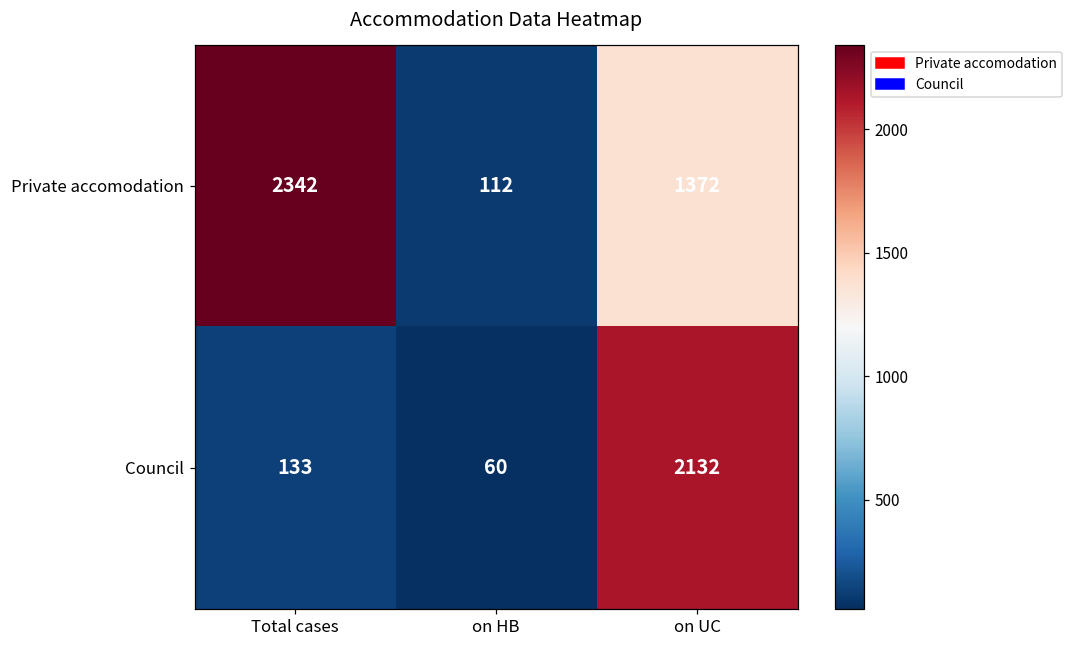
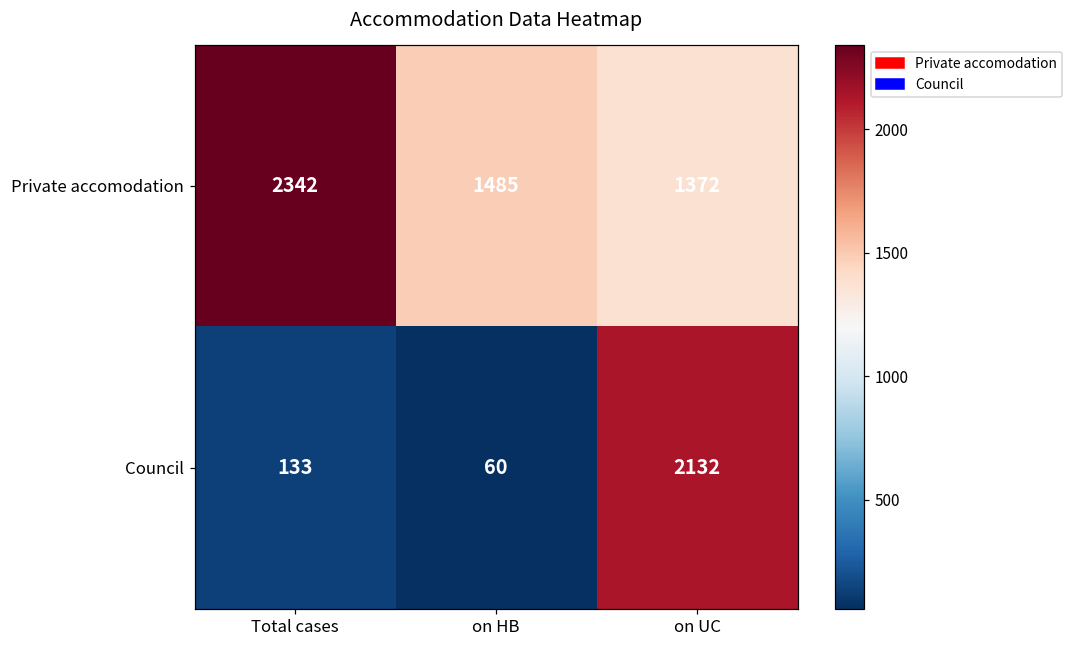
  {
    "Private accomodation": {
      "Total cases": 2342,
-     "on HB": 112
+     "on HB": 1485
    },
    "Council": {
      "Total cases": 133,
      "on HB": 60,
      "on UC": 2132
    }
  }
